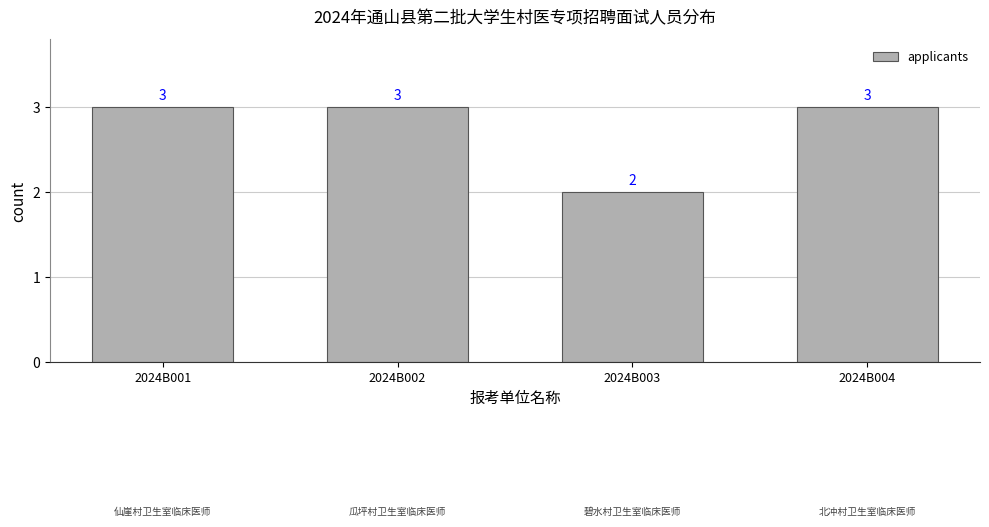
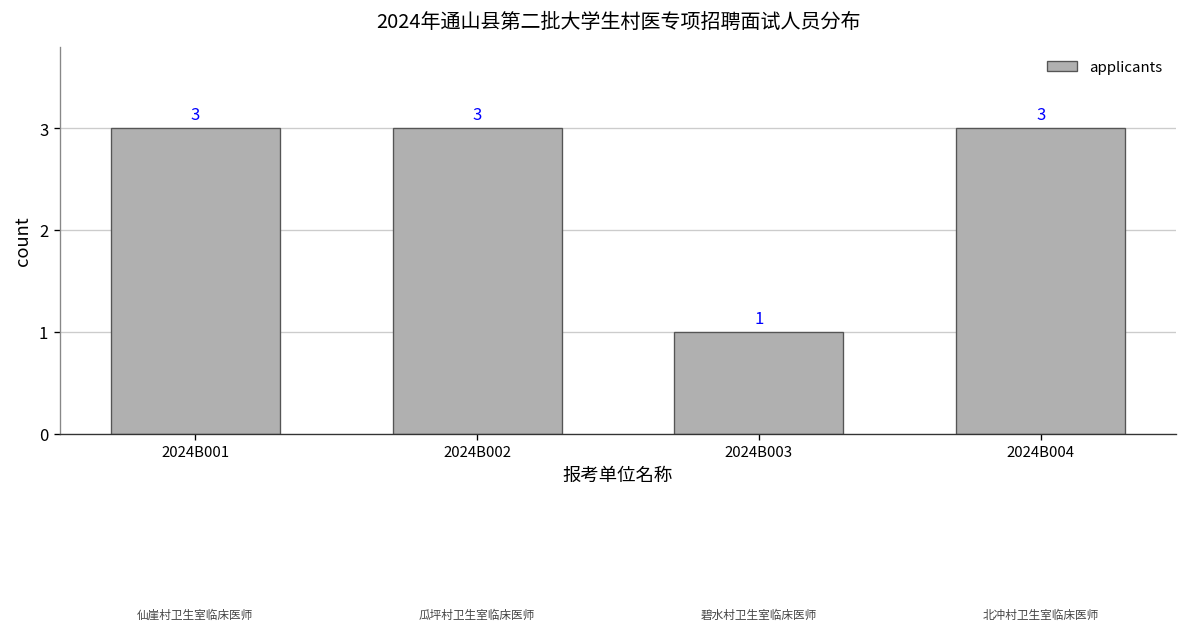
  {
    "2024B001": 3,
    "2024B002": 3,
-   "2024B003": 2,
+   "2024B003": 1,
    "2024B004": 3
  }
